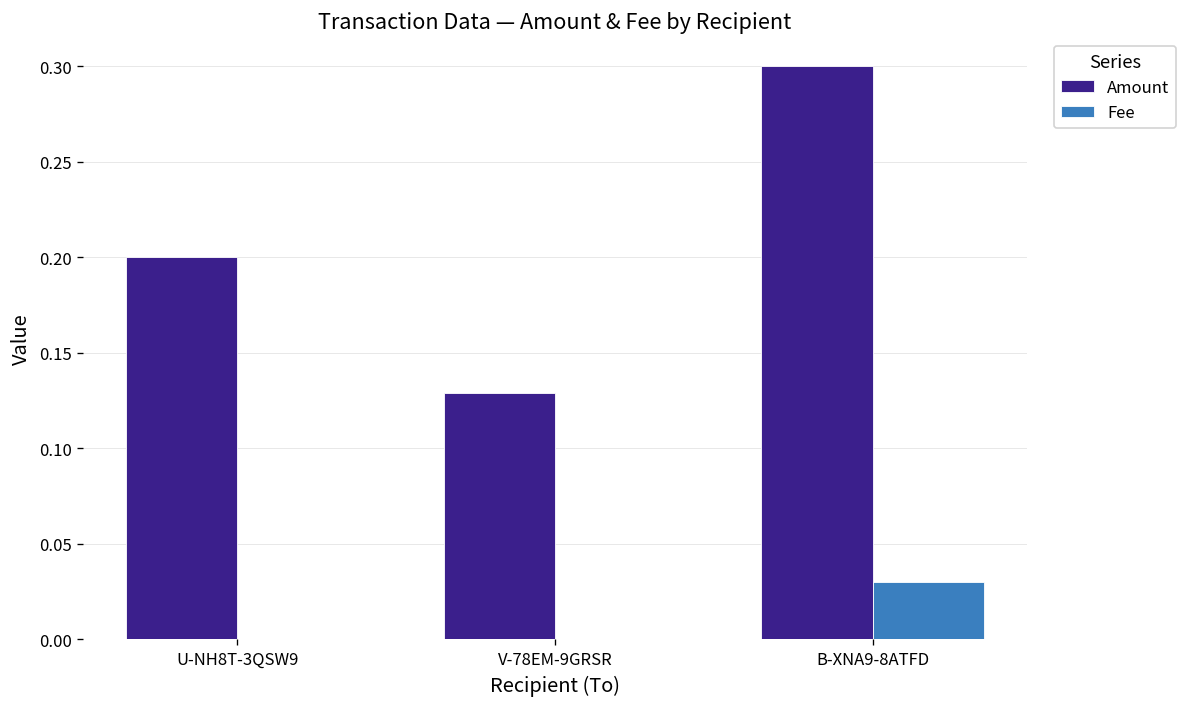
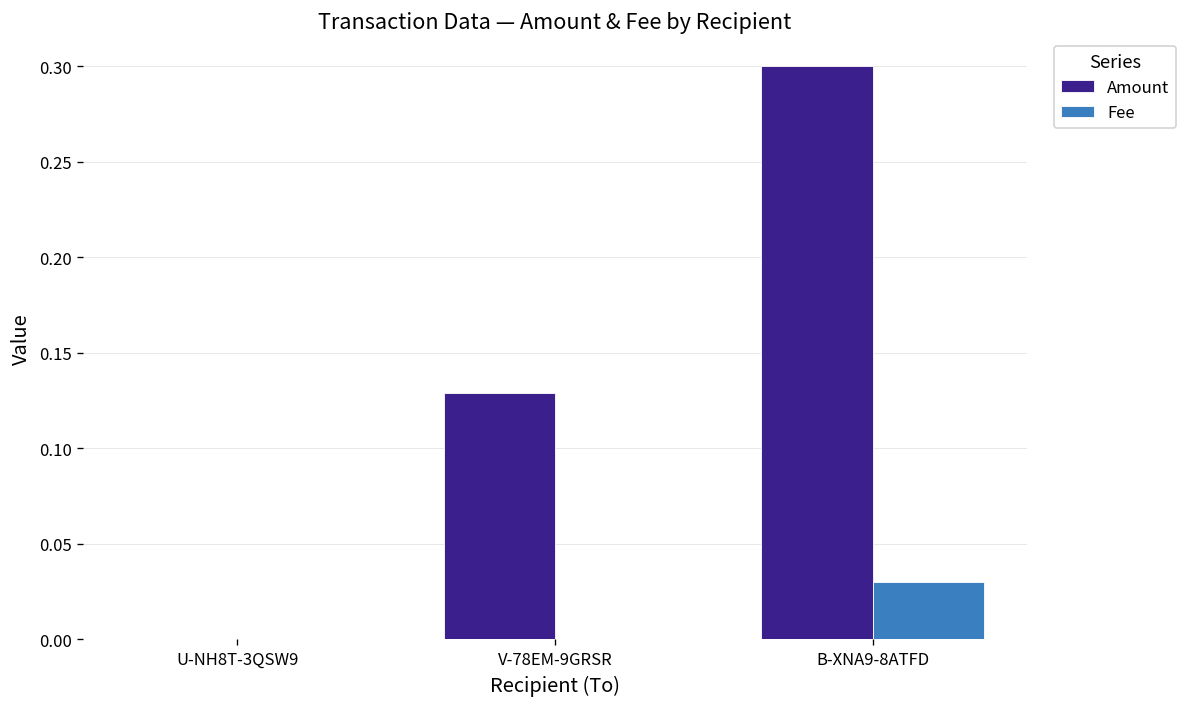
  {
    "Amount": {
-     "U-NH8T-3QSW9": 0.2,
+     "U-NH8T-3QSW9": 0.0,
      "V-78EM-9GRSR": 0.129,
      "B-XNA9-8ATFD": 0.3
    },
    "Fee": {
      "U-NH8T-3QSW9": 0.0,
      "V-78EM-9GRSR": 0.0,
      "B-XNA9-8ATFD": 0.030
    }
  }
